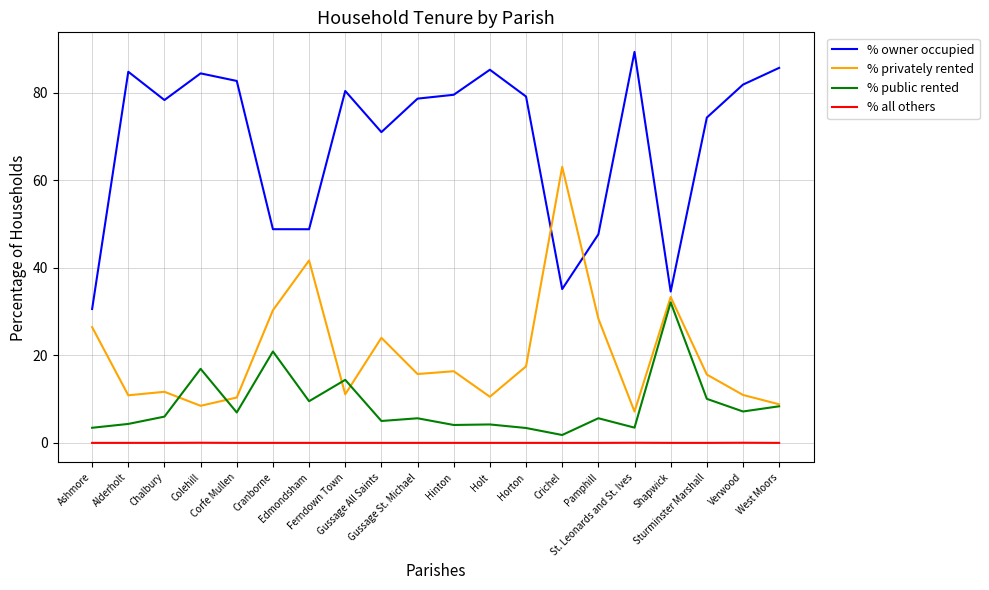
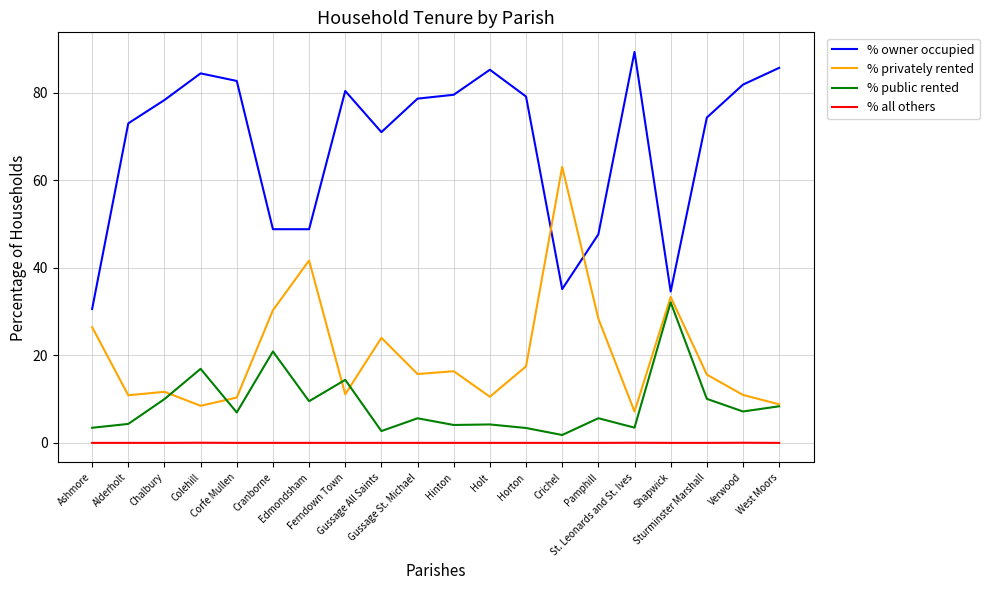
  {
    "% owner occupied": {
      "Ashmore": 31,
-     "Alderholt": 85,
+     "Alderholt": 73,
      "Chalbury": 78,
      "Colehill": 84,
      "Corfe Mullen": 83,
      "Cranborne": 49,
      "Edmondsham": 49,
      "Ferndown Town": 80,
      "Gussage All Saints": 71,
      "Gussage St. Michael": 79,
      "Hinton": 80,
      "Holt": 85,
      "Horton": 79,
      "Crichel": 35,
      "Pamphill": 48,
      "St. Leonards and St. Ives": 89,
      "Shapwick": 35,
      "Sturminster Marshall": 74,
      "Verwood": 82,
      "West Moors": 86
    },
    "% privately rented": {
      "Ashmore": 26,
      "Alderholt": 11,
      "Chalbury": 12,
      "Colehill": 8,
      "Corfe Mullen": 10,
      "Cranborne": 30,
      "Edmondsham": 42,
      "Ferndown Town": 11,
      "Gussage All Saints": 24,
      "Gussage St. Michael": 16,
      "Hinton": 16,
      "Holt": 11,
      "Horton": 17,
      "Crichel": 63,
      "Pamphill": 28,
      "St. Leonards and St. Ives": 7,
      "Shapwick": 33,
      "Sturminster Marshall": 16,
      "Verwood": 11
    },
    "% public rented": {
      "Ashmore": 3,
      "Alderholt": 4,
-     "Chalbury": 6,
+     "Chalbury": 10,
      "Colehill": 17,
      "Corfe Mullen": 7,
      "Cranborne": 21,
      "Edmondsham": 10,
      "Ferndown Town": 14,
-     "Gussage All Saints": 5,
+     "Gussage All Saints": 3,
      "Gussage St. Michael": 6,
      "Hinton": 4,
      "Holt": 4,
      "Horton": 3,
      "Crichel": 2,
      "Pamphill": 6,
      "St. Leonards and St. Ives": 3,
      "Shapwick": 32,
      "Sturminster Marshall": 10,
      "Verwood": 7
    },
    "% all others": {
      "Ashmore": 0,
      "Alderholt": 0,
      "Chalbury": 0,
      "Colehill": 0,
      "Corfe Mullen": 0,
      "Cranborne": 0,
      "Edmondsham": 0,
      "Ferndown Town": 0,
      "Gussage All Saints": 0,
      "Gussage St. Michael": 0,
      "Hinton": 0,
      "Holt": 0,
      "Horton": 0,
      "Crichel": 0,
      "Pamphill": 0,
      "St. Leonards and St. Ives": 0,
      "Shapwick": 0,
      "Sturminster Marshall": 0,
      "Verwood": 0,
      "West Moors": 0
    }
  }
